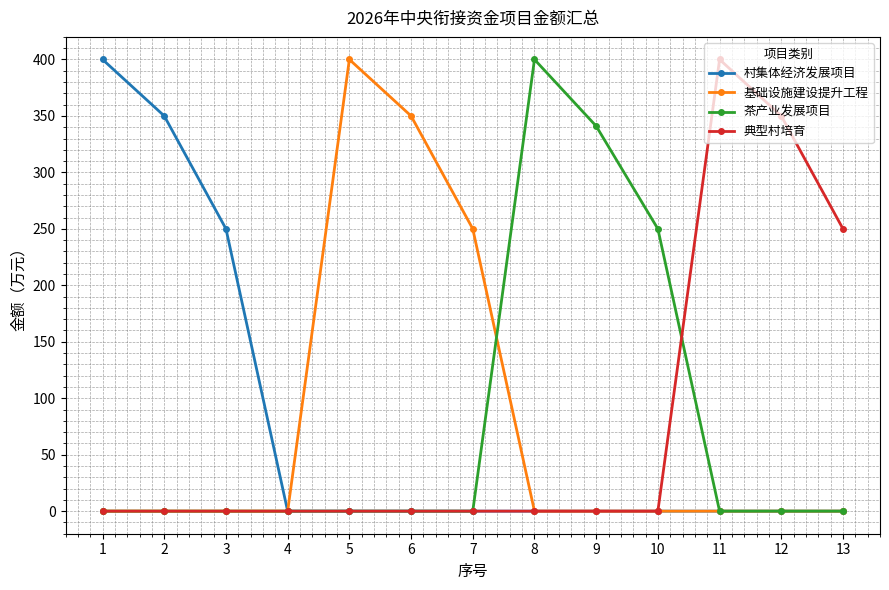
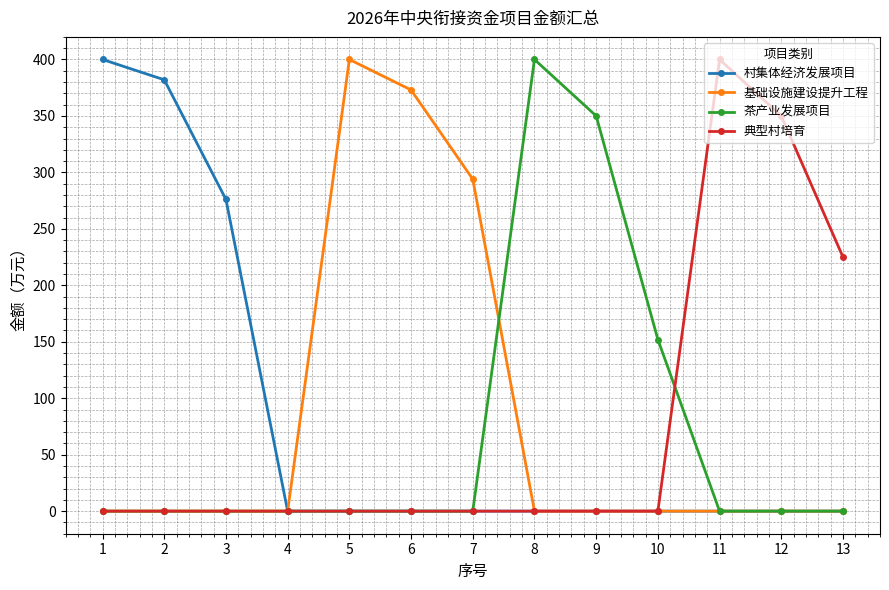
  {
    "村集体经济发展项目": {
      "1": 400,
-     "2": 350,
-     "3": 250
+     "2": 382,
+     "3": 276
    },
    "基础设施建设提升工程": {
      "5": 400,
-     "6": 350,
-     "7": 250
+     "6": 373,
+     "7": 294
    },
    "茶产业发展项目": {
      "8": 400,
-     "9": 341,
-     "10": 250
+     "9": 350,
+     "10": 152
    },
    "典型村培育": {
-     "13": 250
+     "13": 225
    }
  }
